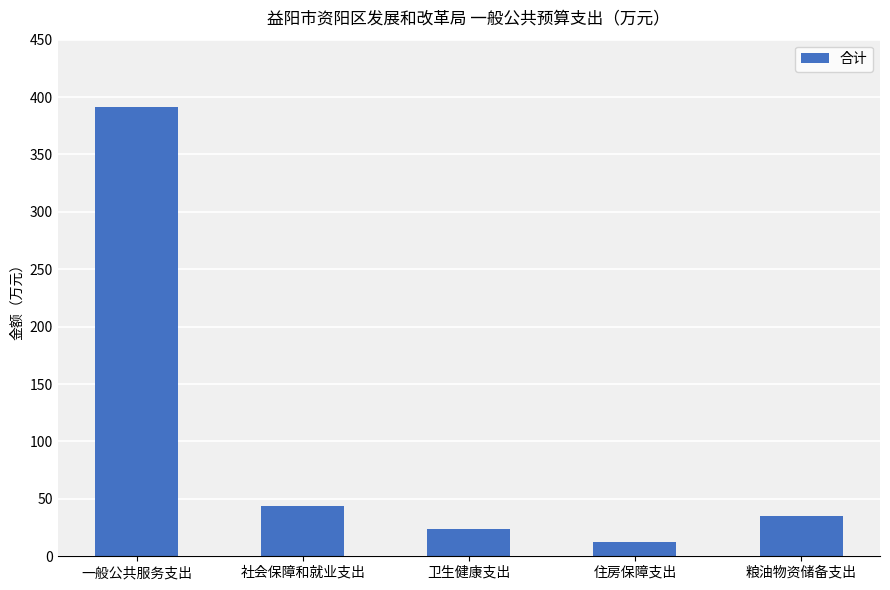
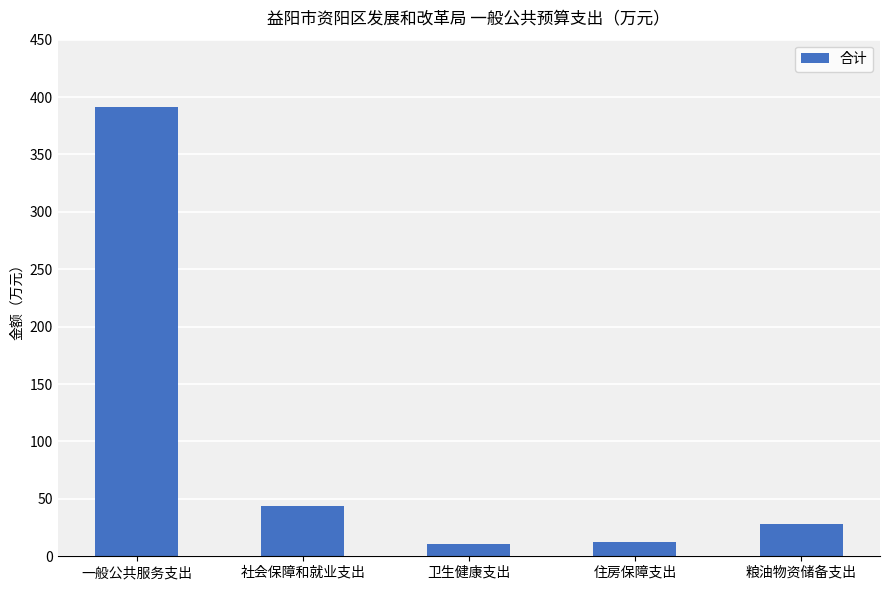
  {
    "一般公共服务支出": 391,
    "社会保障和就业支出": 44,
-   "卫生健康支出": 24,
+   "卫生健康支出": 11,
    "住房保障支出": 12,
-   "粮油物资储备支出": 35
+   "粮油物资储备支出": 28
  }
